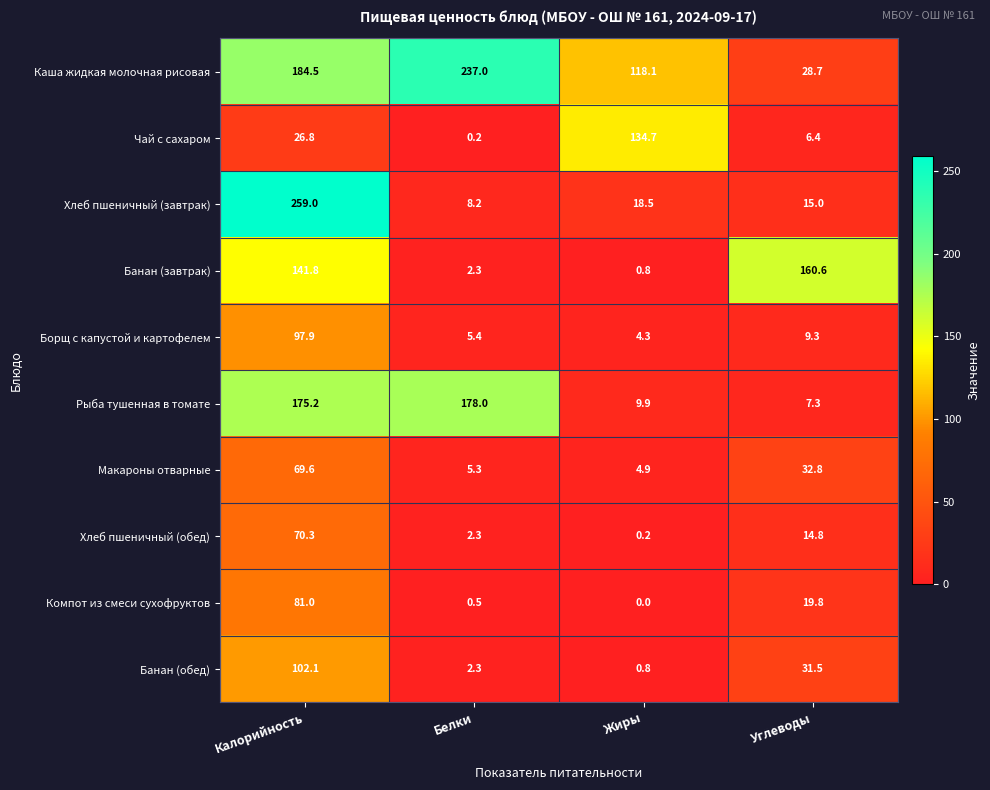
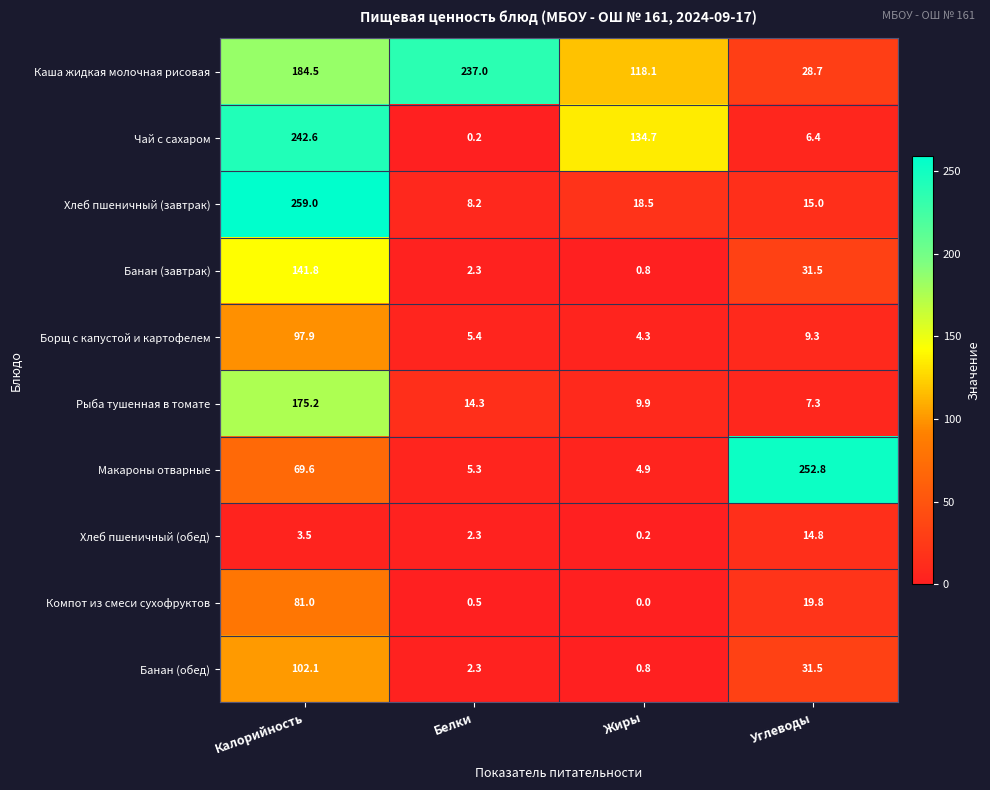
  {
    "Каша жидкая молочная рисовая": {
      "Калорийность": 184.5,
      "Белки": 237.0,
      "Жиры": 118.1,
      "Углеводы": 28.7
    },
    "Чай с сахаром": {
-     "Калорийность": 26.8,
+     "Калорийность": 242.6,
      "Белки": 0.2,
      "Жиры": 134.7,
      "Углеводы": 6.4
    },
    "Хлеб пшеничный (завтрак)": {
      "Калорийность": 259.0,
      "Белки": 8.2,
      "Жиры": 18.5,
      "Углеводы": 15.0
    },
    "Банан (завтрак)": {
      "Калорийность": 141.8,
      "Белки": 2.3,
      "Жиры": 0.8,
-     "Углеводы": 160.6
+     "Углеводы": 31.5
    },
    "Борщ с капустой и картофелем": {
      "Калорийность": 97.9,
      "Белки": 5.4,
      "Жиры": 4.3,
      "Углеводы": 9.3
    },
    "Рыба тушенная в томате": {
      "Калорийность": 175.2,
-     "Белки": 178.0,
+     "Белки": 14.3,
      "Жиры": 9.9,
      "Углеводы": 7.3
    },
    "Макароны отварные": {
      "Калорийность": 69.6,
      "Белки": 5.3,
      "Жиры": 4.9,
-     "Углеводы": 32.8
+     "Углеводы": 252.8
    },
    "Хлеб пшеничный (обед)": {
-     "Калорийность": 70.3,
+     "Калорийность": 3.5,
      "Белки": 2.3,
      "Жиры": 0.2,
      "Углеводы": 14.8
    },
    "Компот из смеси сухофруктов": {
      "Калорийность": 81.0,
      "Белки": 0.5,
      "Жиры": 0.0,
      "Углеводы": 19.8
    },
    "Банан (обед)": {
      "Калорийность": 102.1,
      "Белки": 2.3,
      "Жиры": 0.8,
      "Углеводы": 31.5
    }
  }
